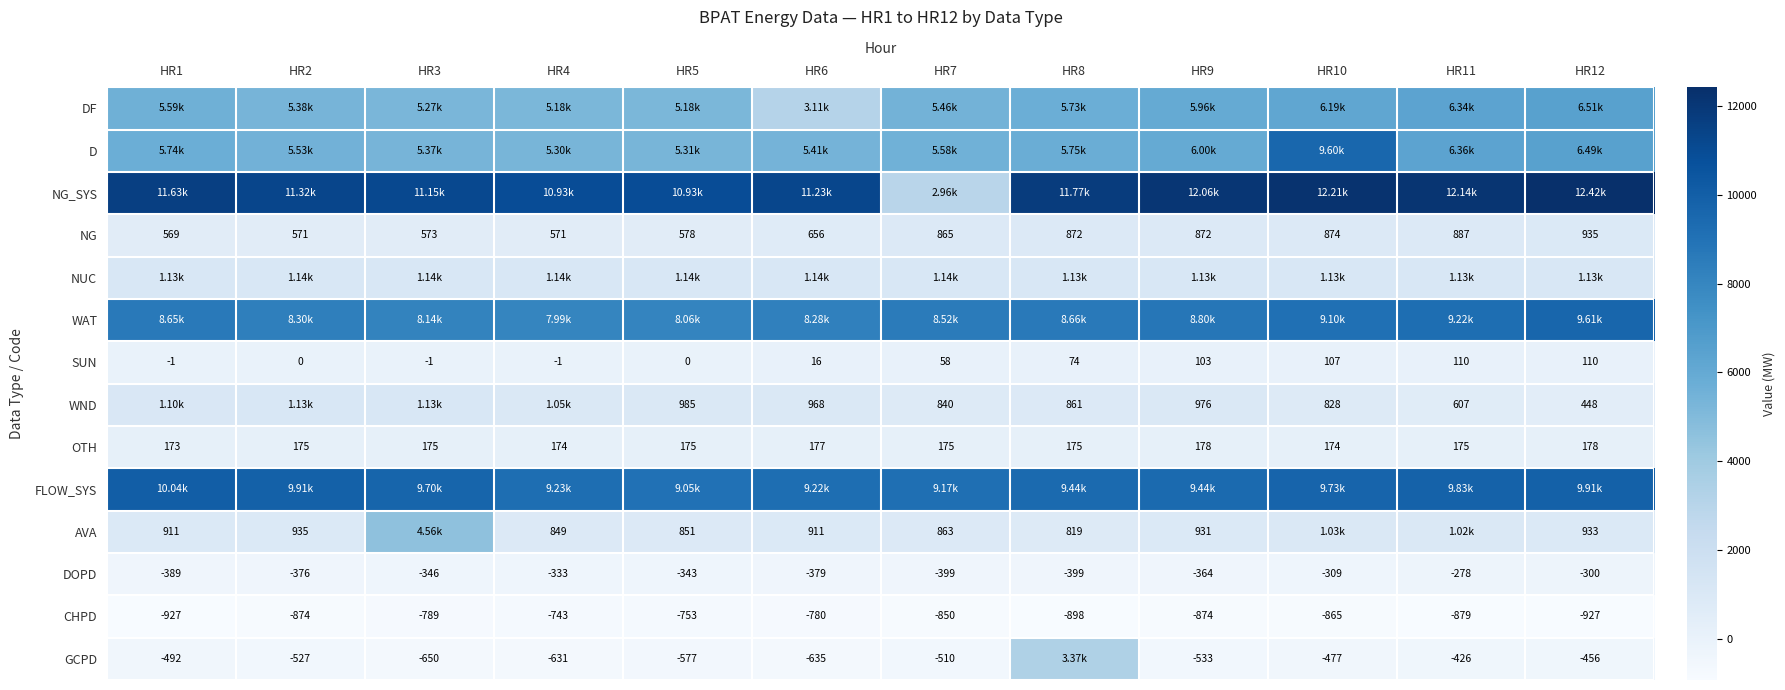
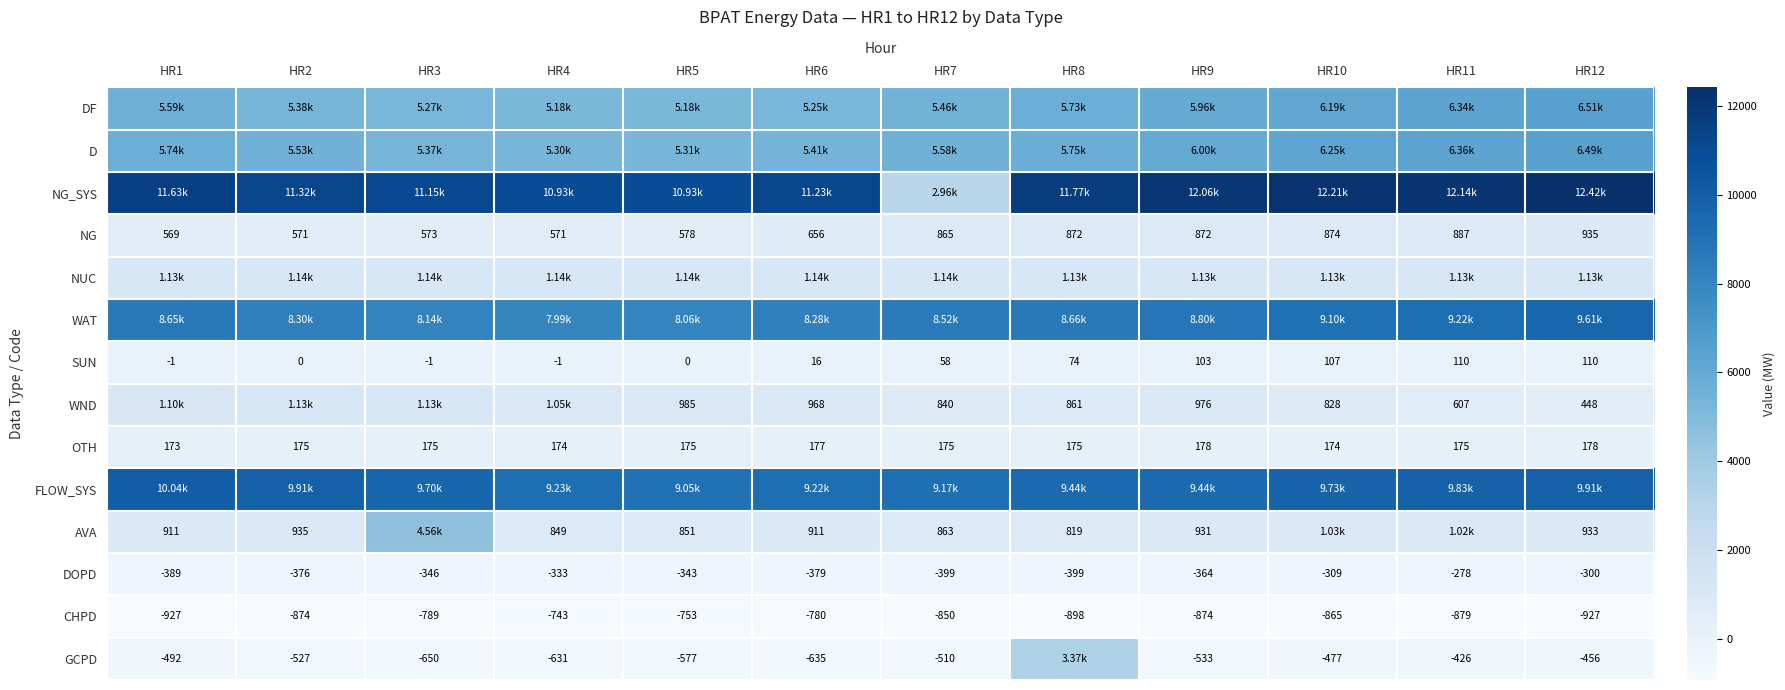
  {
    "DF": {
      "HR1": "5.59k",
      "HR2": "5.38k",
      "HR3": "5.27k",
      "HR4": "5.18k",
      "HR5": "5.18k",
-     "HR6": "3.11k",
+     "HR6": "5.25k",
      "HR7": "5.46k",
      "HR8": "5.73k",
      "HR9": "5.96k",
      "HR10": "6.19k",
      "HR11": "6.34k",
      "HR12": "6.51k"
    },
    "D": {
      "HR1": "5.74k",
      "HR2": "5.53k",
      "HR3": "5.37k",
      "HR4": "5.30k",
      "HR5": "5.31k",
      "HR6": "5.41k",
      "HR7": "5.58k",
      "HR8": "5.75k",
      "HR9": "6.00k",
-     "HR10": "9.60k",
+     "HR10": "6.25k",
      "HR11": "6.36k",
      "HR12": "6.49k"
    },
    "NG_SYS": {
      "HR1": "11.63k",
      "HR2": "11.32k",
      "HR3": "11.15k",
      "HR4": "10.93k",
      "HR5": "10.93k",
      "HR6": "11.23k",
      "HR7": "2.96k",
      "HR8": "11.77k",
      "HR9": "12.06k",
      "HR10": "12.21k",
      "HR11": "12.14k",
      "HR12": "12.42k"
    },
    "NG": {
      "HR1": "569",
      "HR2": "571",
      "HR3": "573",
      "HR4": "571",
      "HR5": "578",
      "HR6": "656",
      "HR7": "865",
      "HR8": "872",
      "HR9": "872",
      "HR10": "874",
      "HR11": "887",
      "HR12": "935"
    },
    "NUC": {
      "HR1": "1.13k",
      "HR2": "1.14k",
      "HR3": "1.14k",
      "HR4": "1.14k",
      "HR5": "1.14k",
      "HR6": "1.14k",
      "HR7": "1.14k",
      "HR8": "1.13k",
      "HR9": "1.13k",
      "HR10": "1.13k",
      "HR11": "1.13k",
      "HR12": "1.13k"
    },
    "WAT": {
      "HR1": "8.65k",
      "HR2": "8.30k",
      "HR3": "8.14k",
      "HR4": "7.99k",
      "HR5": "8.06k",
      "HR6": "8.28k",
      "HR7": "8.52k",
      "HR8": "8.66k",
      "HR9": "8.80k",
      "HR10": "9.10k",
      "HR11": "9.22k",
      "HR12": "9.61k"
    },
    "SUN": {
      "HR1": "-1",
      "HR2": "0",
      "HR3": "-1",
      "HR4": "-1",
      "HR5": "0",
      "HR6": "16",
      "HR7": "58",
      "HR8": "74",
      "HR9": "103",
      "HR10": "107",
      "HR11": "110",
      "HR12": "110"
    },
    "WND": {
      "HR1": "1.10k",
      "HR2": "1.13k",
      "HR3": "1.13k",
      "HR4": "1.05k",
      "HR5": "985",
      "HR6": "968",
      "HR7": "840",
      "HR8": "861",
      "HR9": "976",
      "HR10": "828",
      "HR11": "607",
      "HR12": "448"
    },
    "OTH": {
      "HR1": "173",
      "HR2": "175",
      "HR3": "175",
      "HR4": "174",
      "HR5": "175",
      "HR6": "177",
      "HR7": "175",
      "HR8": "175",
      "HR9": "178",
      "HR10": "174",
      "HR11": "175",
      "HR12": "178"
    },
    "FLOW_SYS": {
      "HR1": "10.04k",
      "HR2": "9.91k",
      "HR3": "9.70k",
      "HR4": "9.23k",
      "HR5": "9.05k",
      "HR6": "9.22k",
      "HR7": "9.17k",
      "HR8": "9.44k",
      "HR9": "9.44k",
      "HR10": "9.73k",
      "HR11": "9.83k",
      "HR12": "9.91k"
    },
    "AVA": {
      "HR1": "911",
      "HR2": "935",
      "HR3": "4.56k",
      "HR4": "849",
      "HR5": "851",
      "HR6": "911",
      "HR7": "863",
      "HR8": "819",
      "HR9": "931",
      "HR10": "1.03k",
      "HR11": "1.02k",
      "HR12": "933"
    },
    "DOPD": {
      "HR1": "-389",
      "HR2": "-376",
      "HR3": "-346",
      "HR4": "-333",
      "HR5": "-343",
      "HR6": "-379",
      "HR7": "-399",
      "HR8": "-399",
      "HR9": "-364",
      "HR10": "-309",
      "HR11": "-278",
      "HR12": "-300"
    },
    "CHPD": {
      "HR1": "-927",
      "HR2": "-874",
      "HR3": "-789",
      "HR4": "-743",
      "HR5": "-753",
      "HR6": "-780",
      "HR7": "-850",
      "HR8": "-898",
      "HR9": "-874",
      "HR10": "-865",
      "HR11": "-879",
      "HR12": "-927"
    },
    "GCPD": {
      "HR1": "-492",
      "HR2": "-527",
      "HR3": "-650",
      "HR4": "-631",
      "HR5": "-577",
      "HR6": "-635",
      "HR7": "-510",
      "HR8": "3.37k",
      "HR9": "-533",
      "HR10": "-477",
      "HR11": "-426",
      "HR12": "-456"
    }
  }
